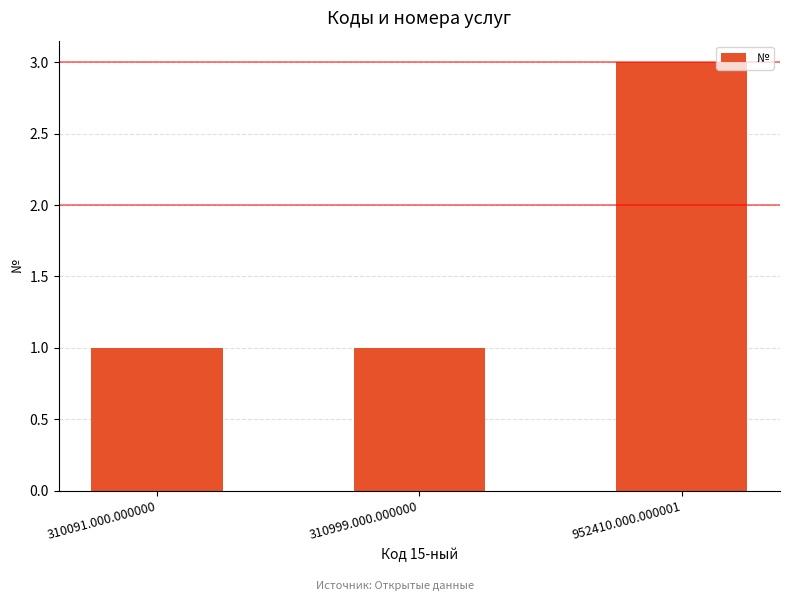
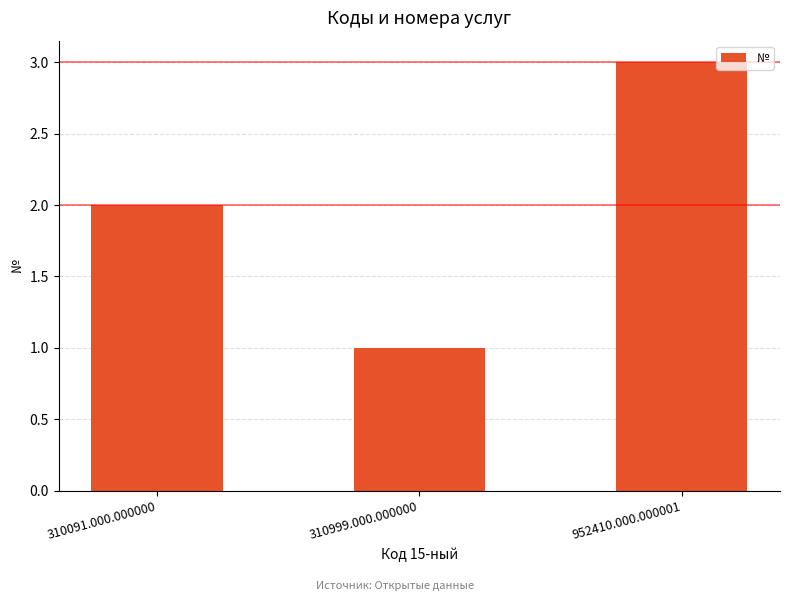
  {
-   "310091.000.000000": 1,
+   "310091.000.000000": 2,
    "310999.000.000000": 1,
    "952410.000.000001": 3
  }
